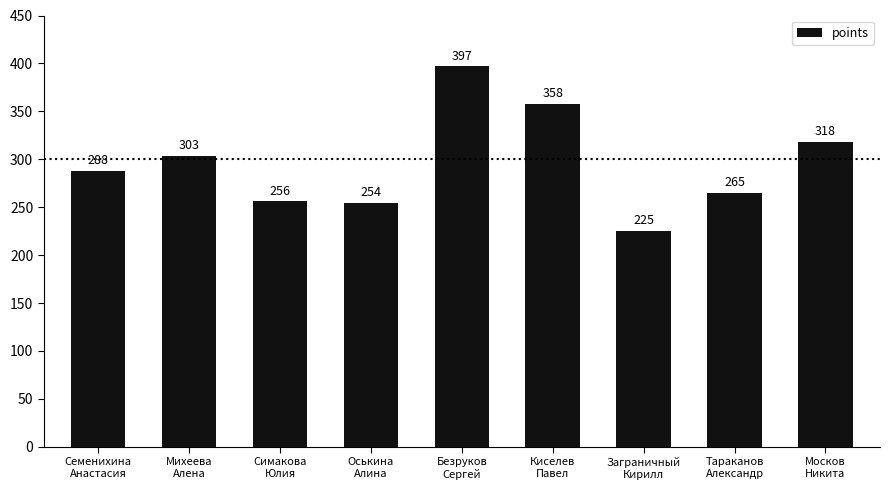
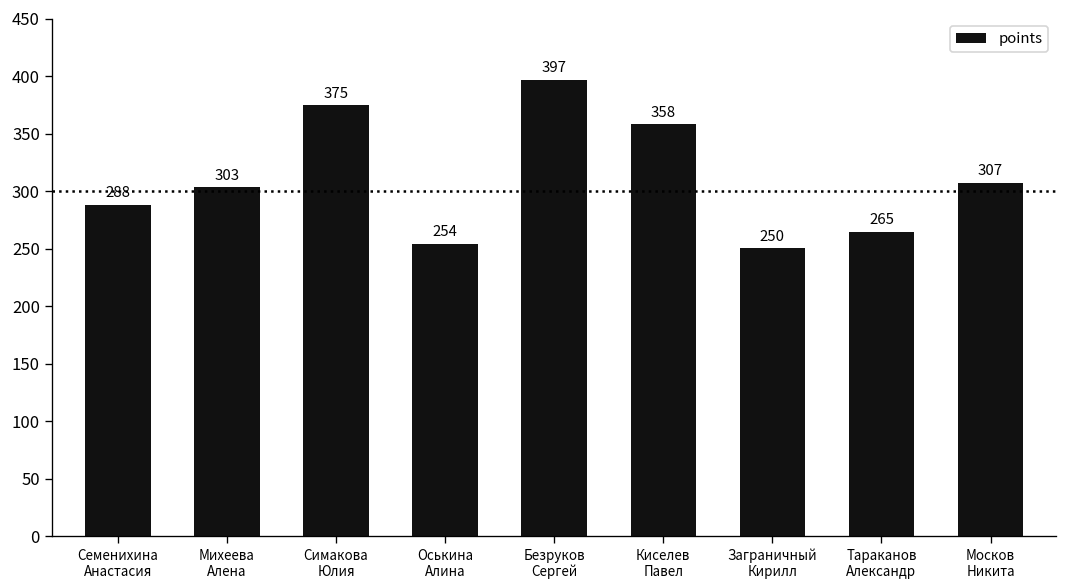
  {
    "Семенихина Анастасия": 288,
    "Михеева Алена": 303,
-   "Симакова Юлия": 256,
+   "Симакова Юлия": 375,
    "Оськина Алина": 254,
    "Безруков Сергей": 397,
    "Киселев Павел": 358,
-   "Заграничный Кирилл": 225,
+   "Заграничный Кирилл": 250,
    "Тараканов Александр": 265,
-   "Москов Никита": 318
+   "Москов Никита": 307
  }
